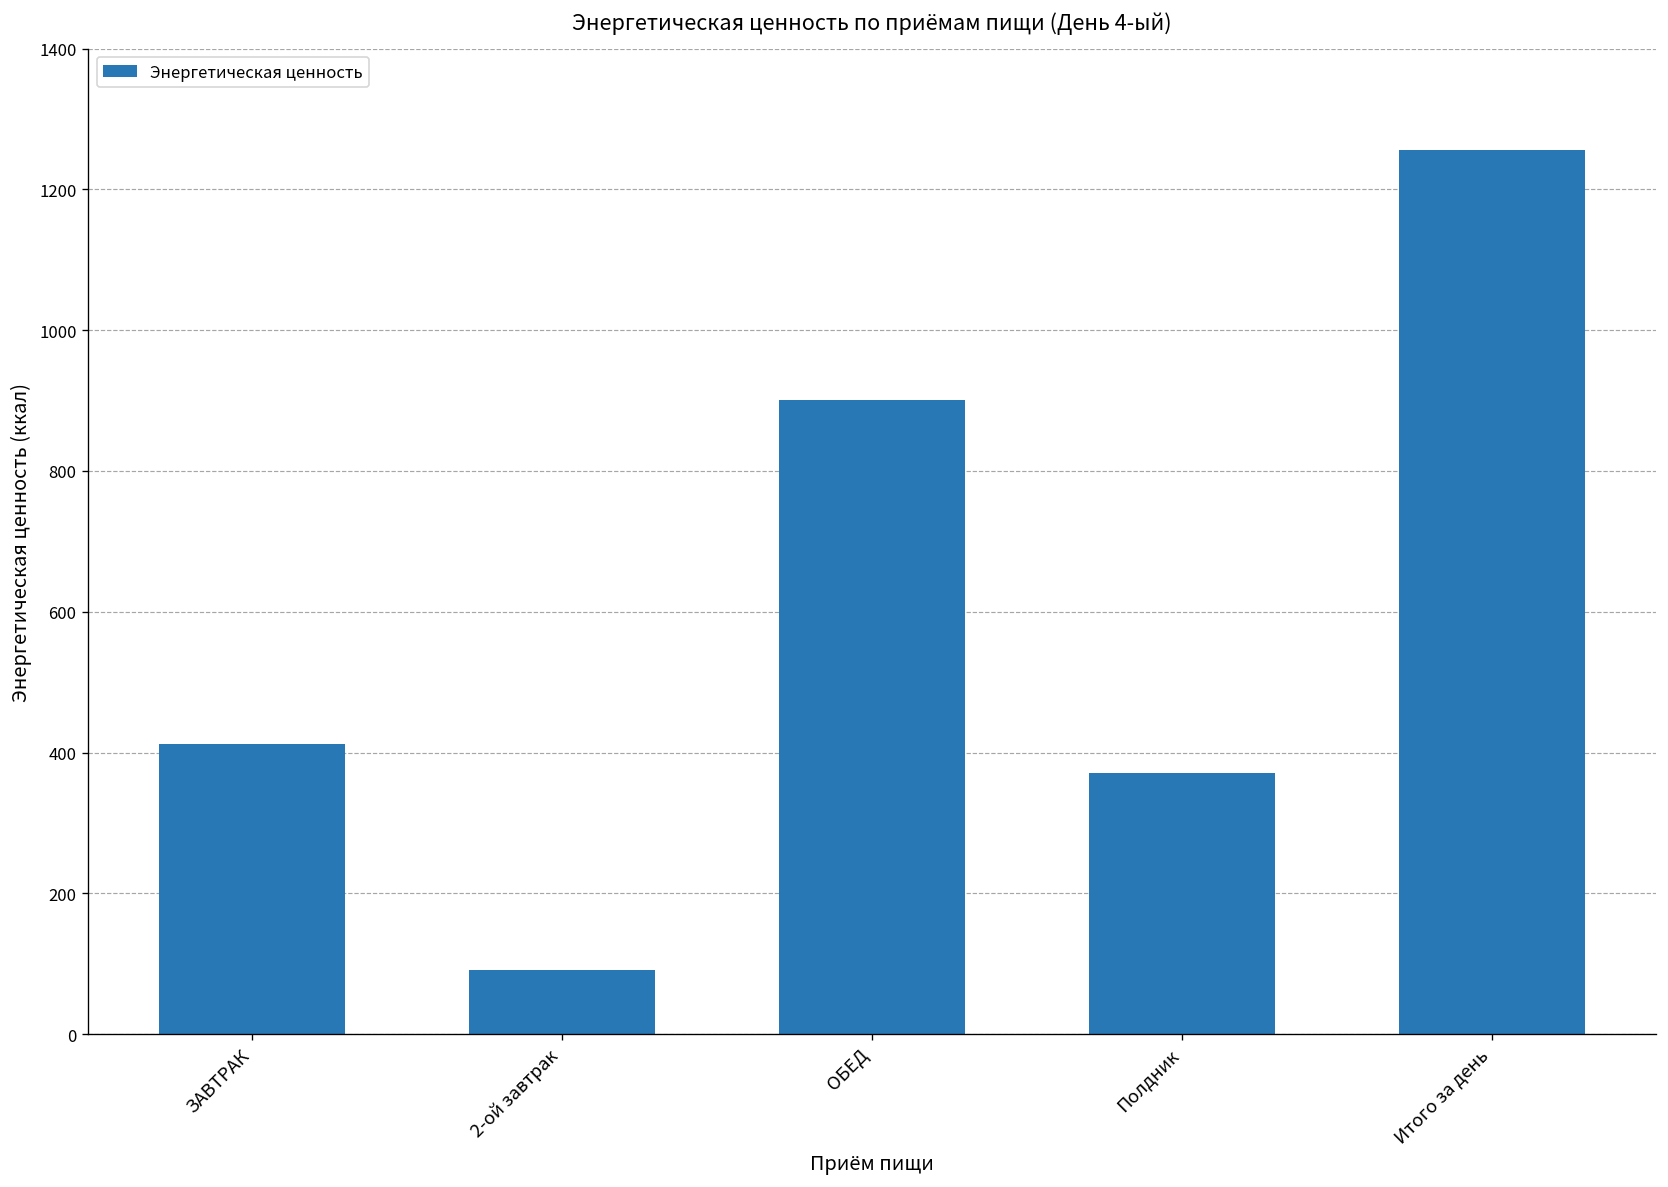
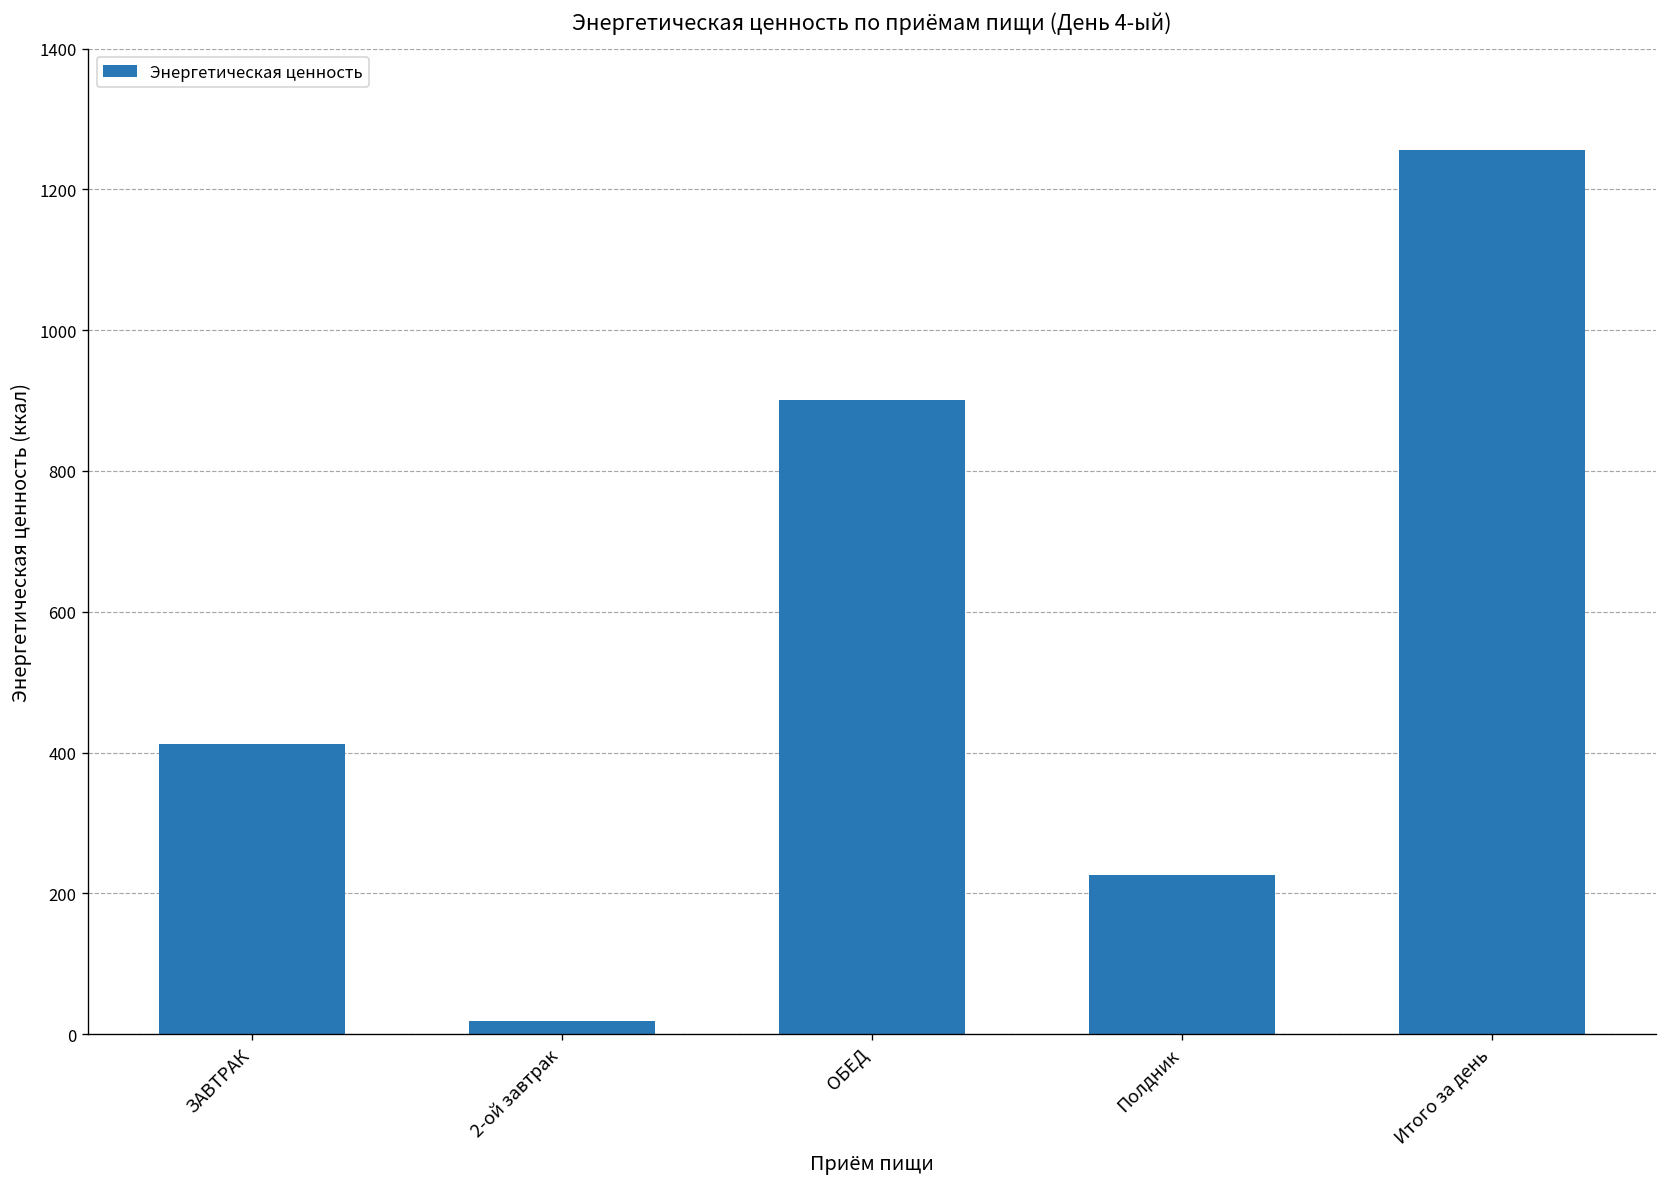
  {
    "ЗАВТРАК": 410,
-   "2-ой завтрак": 90,
+   "2-ой завтрак": 20,
    "ОБЕД": 900,
-   "Полдник": 370,
+   "Полдник": 230,
    "Итого за день": 1260
  }
